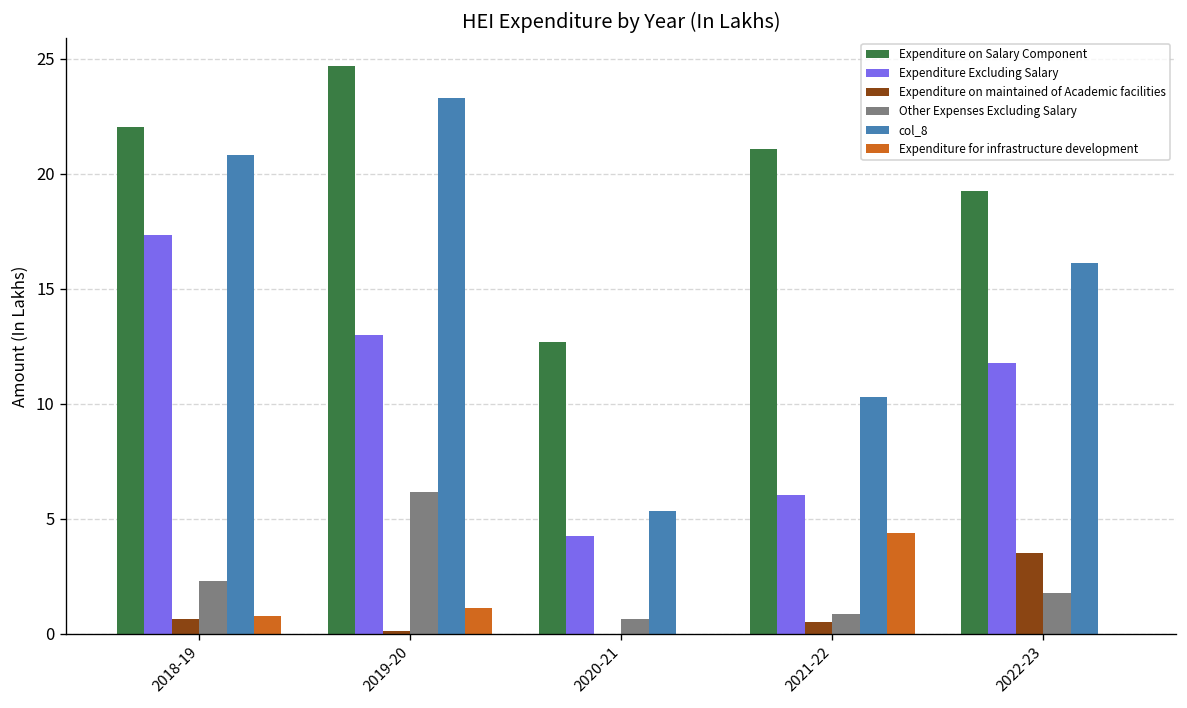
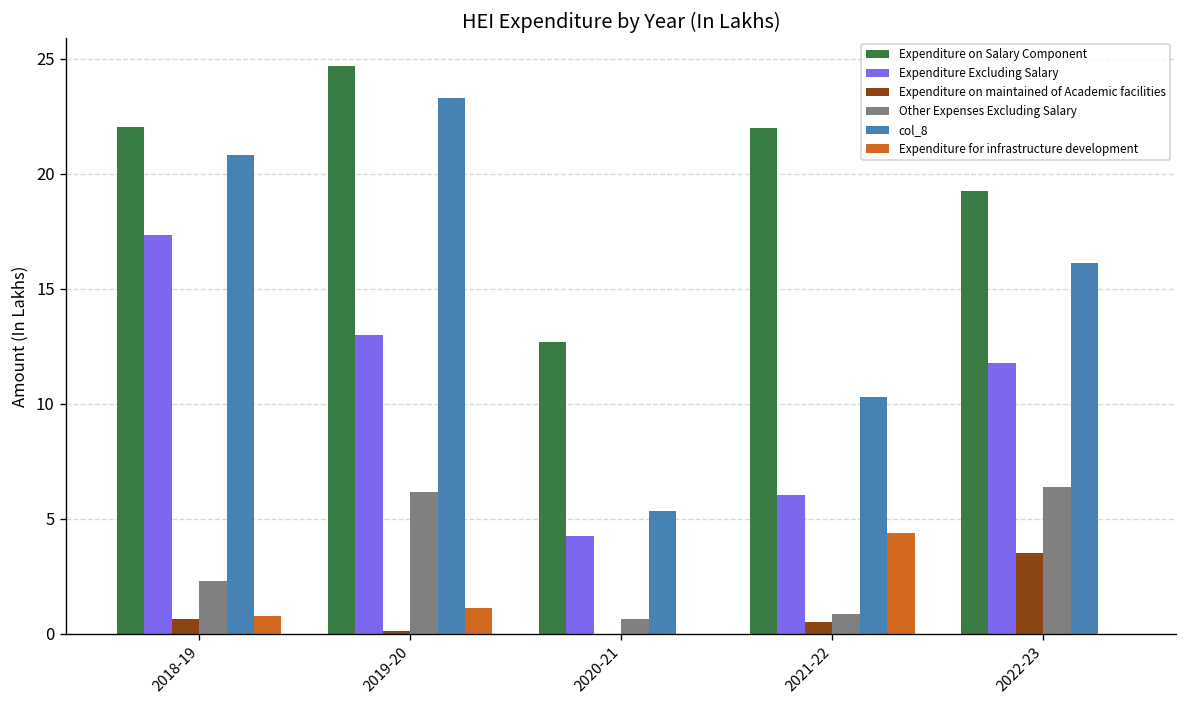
  {
    "Expenditure on Salary Component": {
      "2018-19": 22.1,
      "2019-20": 24.7,
      "2020-21": 12.7,
-     "2021-22": 21.1,
+     "2021-22": 22.0,
      "2022-23": 19.3
    },
    "Expenditure Excluding Salary": {
      "2018-19": 17.3,
      "2019-20": 13.0,
      "2020-21": 4.3,
      "2021-22": 6.0,
      "2022-23": 11.8
    },
    "Expenditure on maintained of Academic facilities": {
      "2018-19": 0.7,
      "2020-21": 0.0,
      "2021-22": 0.5,
      "2022-23": 3.5
    },
    "Other Expenses Excluding Salary": {
      "2018-19": 2.3,
      "2019-20": 6.2,
      "2020-21": 0.6,
      "2021-22": 0.9,
-     "2022-23": 1.8
+     "2022-23": 6.4
    },
    "col_8": {
      "2018-19": 20.8,
      "2019-20": 23.3,
      "2020-21": 5.4,
      "2021-22": 10.3,
      "2022-23": 16.1
    },
    "Expenditure for infrastructure development": {
      "2018-19": 0.8,
      "2019-20": 1.1,
      "2020-21": 0.0,
      "2021-22": 4.4,
      "2022-23": 0.0
    }
  }
